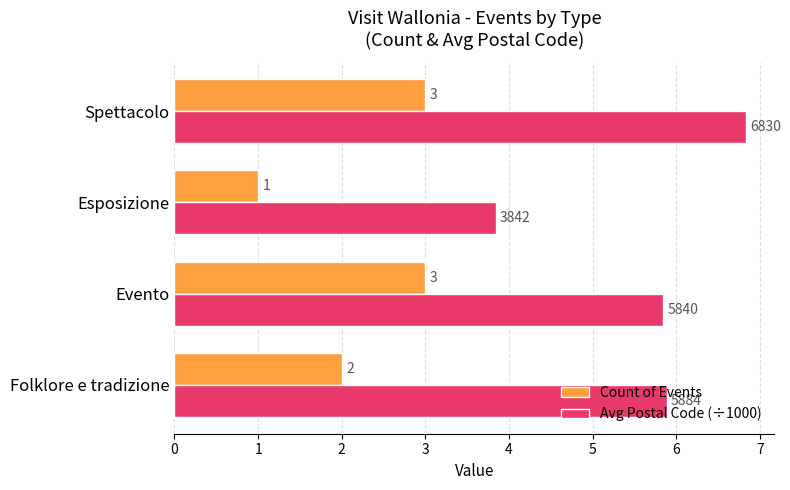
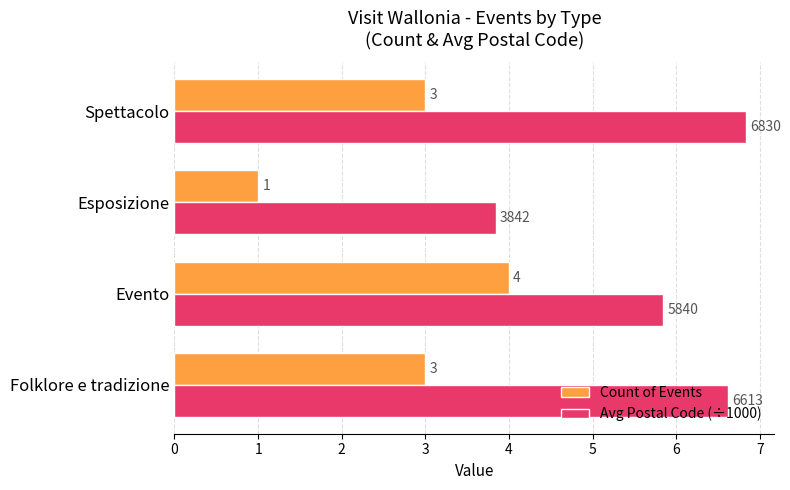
  {
    "Count of Events": {
      "Spettacolo": 3,
      "Esposizione": 1,
-     "Evento": 3,
-     "Folklore e tradizione": 2
+     "Evento": 4,
+     "Folklore e tradizione": 3
    },
    "Avg Postal Code (÷1000)": {
-     "Folklore e tradizione": 5884
+     "Folklore e tradizione": 6613
    }
  }
